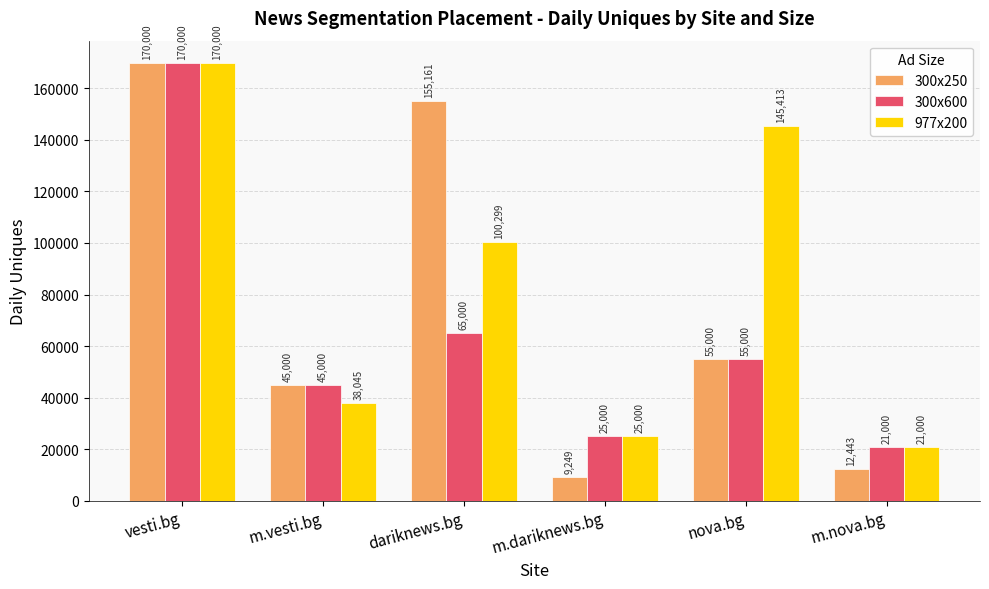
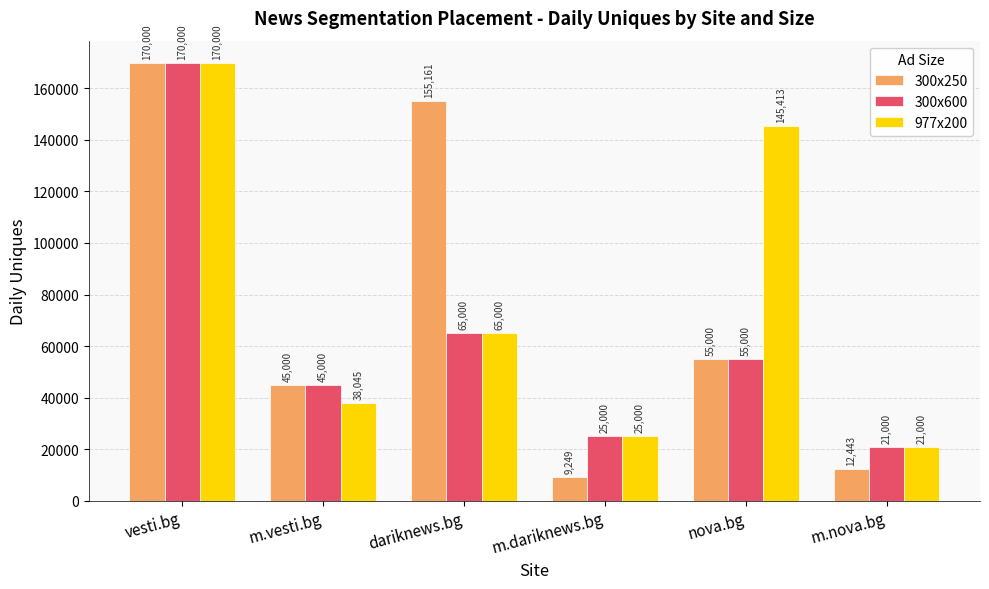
  {
    "300x250": {
      "vesti.bg": "170,000",
      "m.vesti.bg": "45,000",
      "dariknews.bg": "155,161",
      "m.dariknews.bg": "9,249",
      "nova.bg": "55,000",
      "m.nova.bg": "12,443"
    },
    "300x600": {
      "vesti.bg": "170,000",
      "m.vesti.bg": "45,000",
      "dariknews.bg": "65,000",
      "m.dariknews.bg": "25,000",
      "nova.bg": "55,000",
      "m.nova.bg": "21,000"
    },
    "977x200": {
      "vesti.bg": "170,000",
      "m.vesti.bg": "38,045",
-     "dariknews.bg": "100,299",
+     "dariknews.bg": "65,000",
      "m.dariknews.bg": "25,000",
      "nova.bg": "145,413",
      "m.nova.bg": "21,000"
    }
  }
